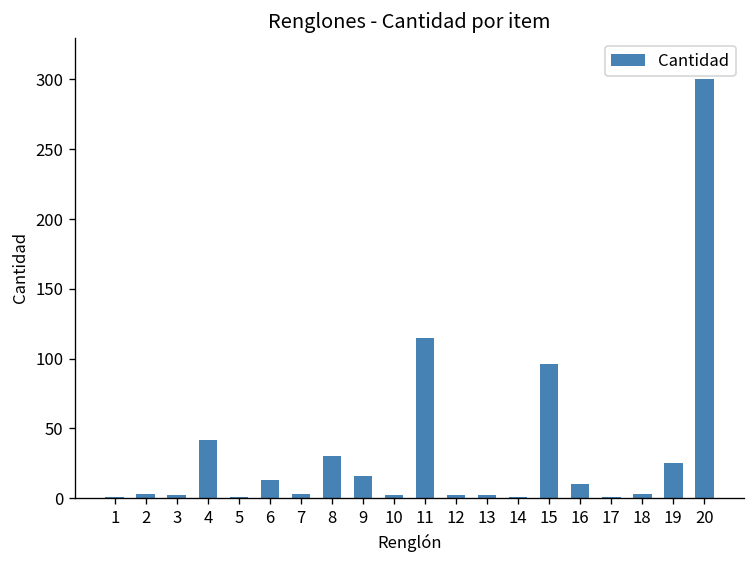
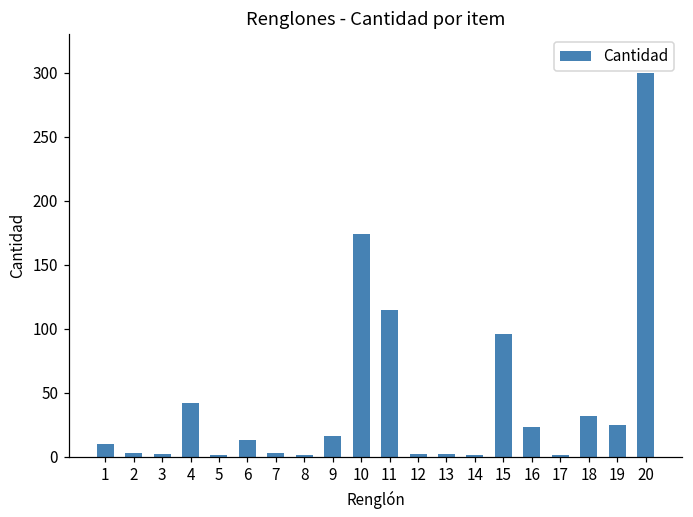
  {
-   "1": 1,
+   "1": 10,
    "2": 3,
    "4": 42,
    "6": 13,
    "7": 3,
-   "8": 30,
+   "8": 1,
    "9": 16,
-   "10": 2,
+   "10": 174,
    "11": 115,
    "15": 96,
-   "16": 10,
-   "18": 3,
+   "16": 23,
+   "18": 32,
    "19": 25,
    "20": 300
  }
